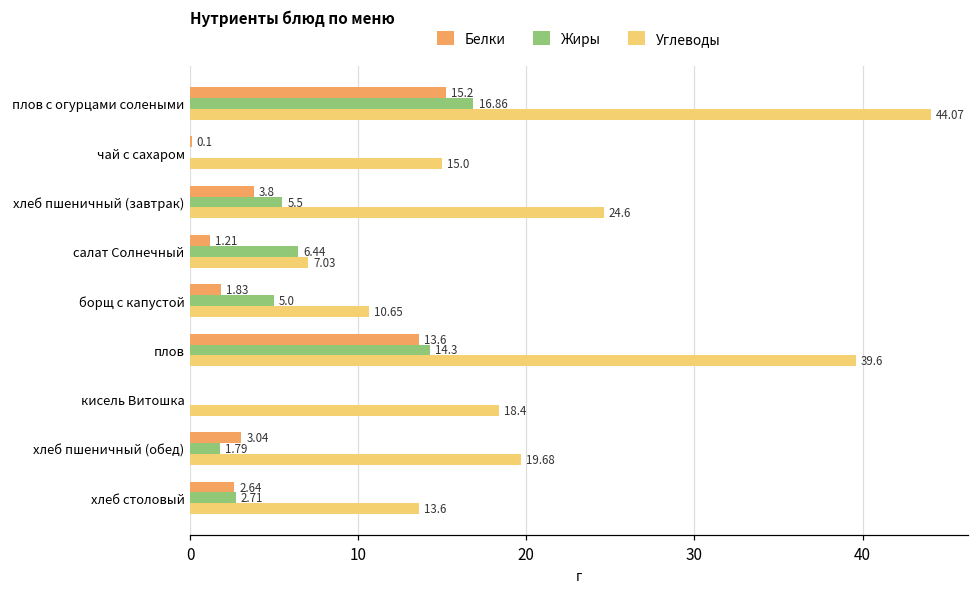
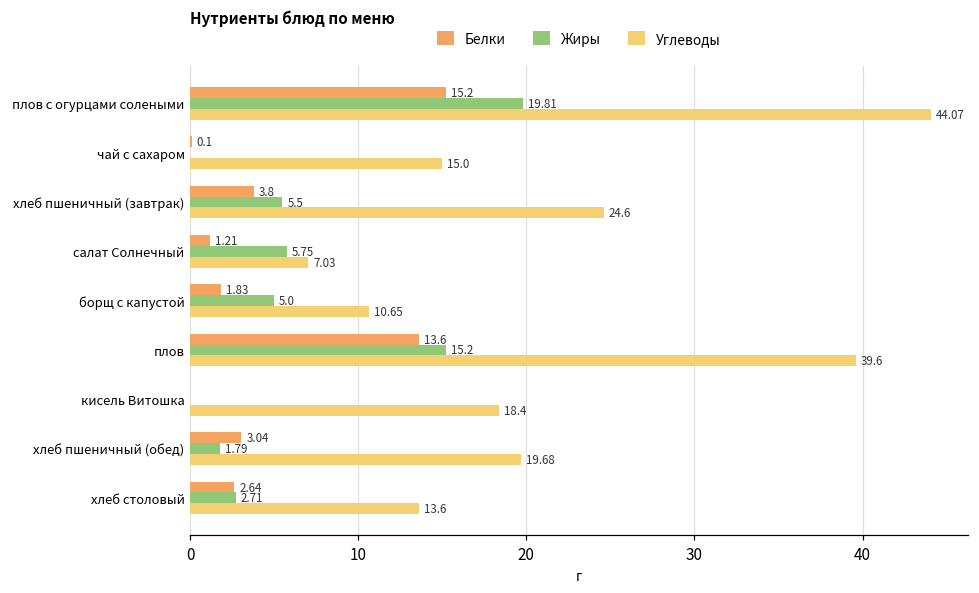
  {
    "Жиры": {
-     "плов с огурцами солеными": 16.86,
+     "плов с огурцами солеными": 19.81,
      "хлеб пшеничный (завтрак)": 5.5,
-     "салат Солнечный": 6.44,
+     "салат Солнечный": 5.75,
      "борщ с капустой": 5.0,
-     "плов": 14.3,
+     "плов": 15.2,
      "хлеб пшеничный (обед)": 1.79,
      "хлеб столовый": 2.71
    }
  }
